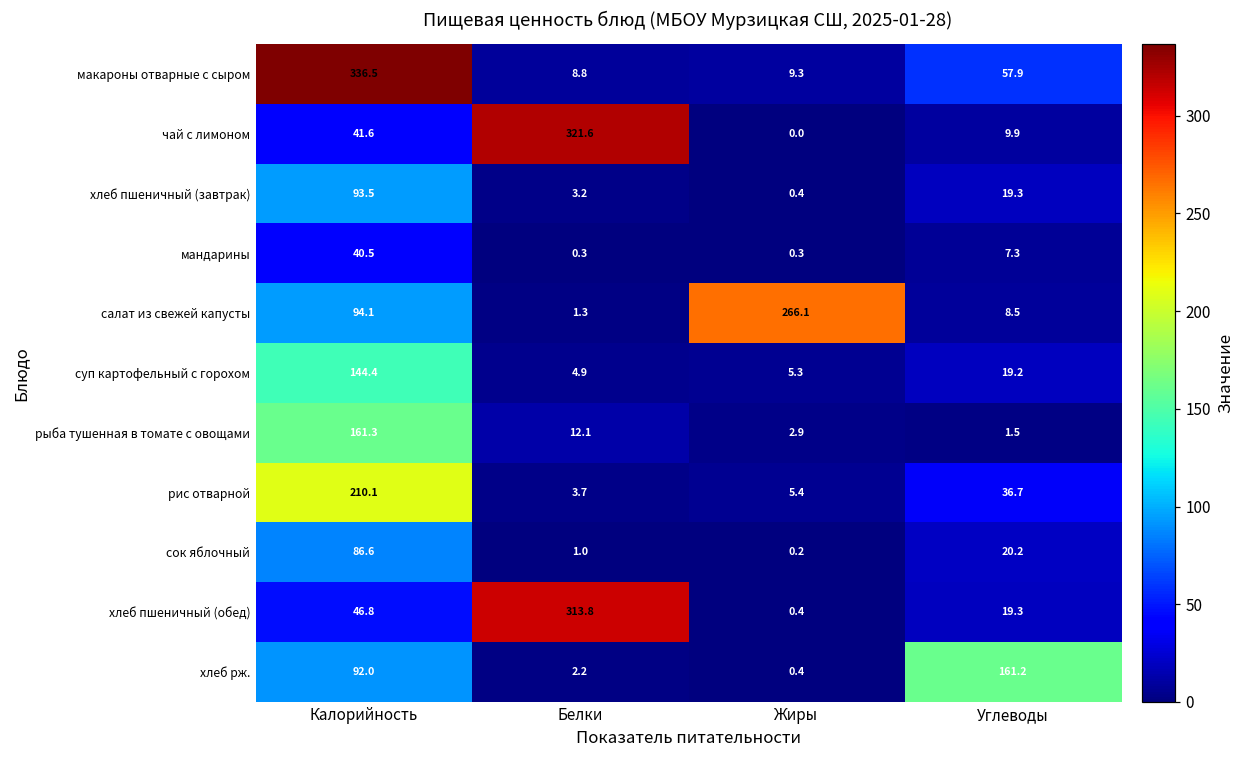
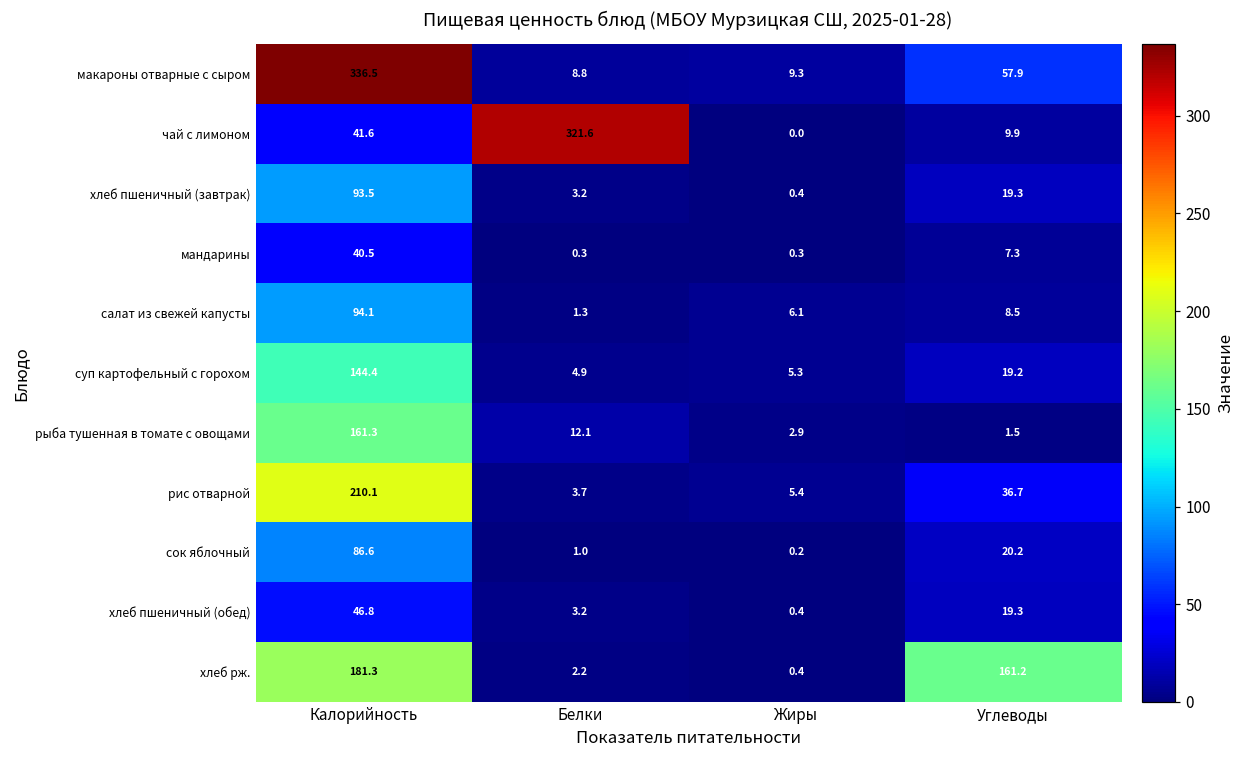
  {
    "макароны отварные с сыром": {
      "Калорийность": 336.5,
      "Белки": 8.8,
      "Жиры": 9.3,
      "Углеводы": 57.9
    },
    "чай с лимоном": {
      "Калорийность": 41.6,
      "Белки": 321.6,
      "Жиры": 0.0,
      "Углеводы": 9.9
    },
    "хлеб пшеничный (завтрак)": {
      "Калорийность": 93.5,
      "Белки": 3.2,
      "Жиры": 0.4,
      "Углеводы": 19.3
    },
    "мандарины": {
      "Калорийность": 40.5,
      "Белки": 0.3,
      "Жиры": 0.3,
      "Углеводы": 7.3
    },
    "салат из свежей капусты": {
      "Калорийность": 94.1,
      "Белки": 1.3,
-     "Жиры": 266.1,
+     "Жиры": 6.1,
      "Углеводы": 8.5
    },
    "суп картофельный с горохом": {
      "Калорийность": 144.4,
      "Белки": 4.9,
      "Жиры": 5.3,
      "Углеводы": 19.2
    },
    "рыба тушенная в томате с овощами": {
      "Калорийность": 161.3,
      "Белки": 12.1,
      "Жиры": 2.9,
      "Углеводы": 1.5
    },
    "рис отварной": {
      "Калорийность": 210.1,
      "Белки": 3.7,
      "Жиры": 5.4,
      "Углеводы": 36.7
    },
    "сок яблочный": {
      "Калорийность": 86.6,
      "Белки": 1.0,
      "Жиры": 0.2,
      "Углеводы": 20.2
    },
    "хлеб пшеничный (обед)": {
      "Калорийность": 46.8,
-     "Белки": 313.8,
+     "Белки": 3.2,
      "Жиры": 0.4,
      "Углеводы": 19.3
    },
    "хлеб рж.": {
-     "Калорийность": 92.0,
+     "Калорийность": 181.3,
      "Белки": 2.2,
      "Жиры": 0.4,
      "Углеводы": 161.2
    }
  }
